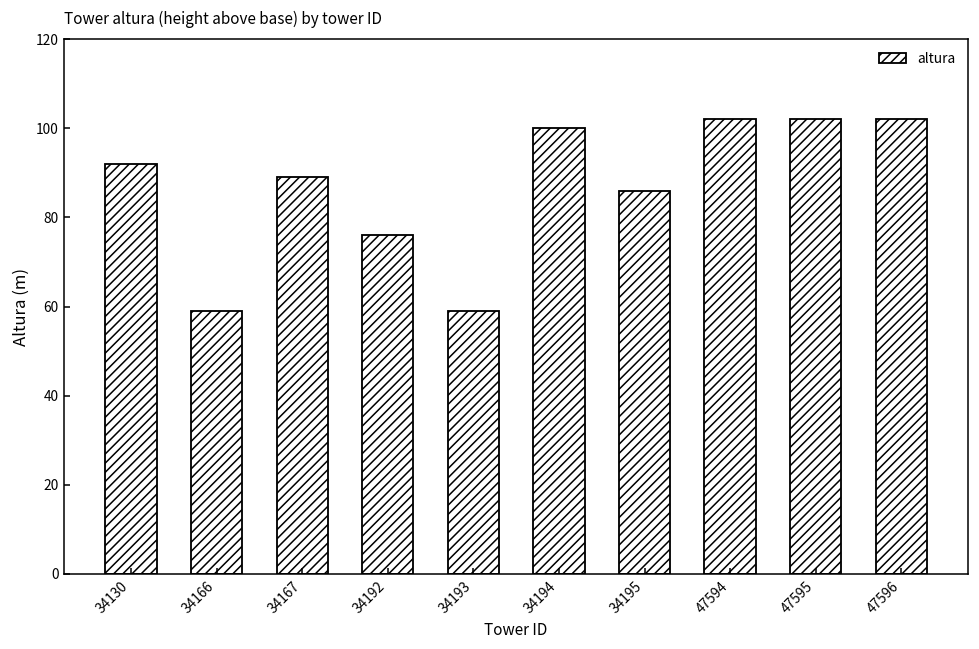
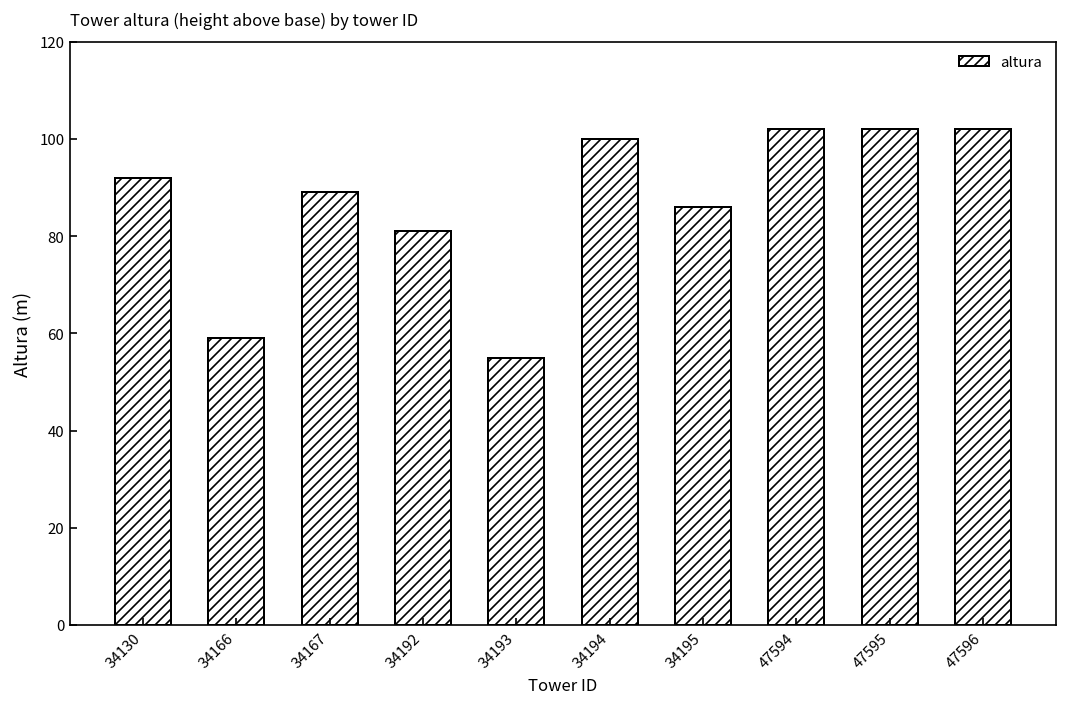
  {
    "34130": 92,
    "34166": 59,
    "34167": 89,
-   "34192": 76,
-   "34193": 59,
+   "34192": 81,
+   "34193": 55,
    "34194": 100,
    "34195": 86,
    "47594": 102,
    "47595": 102,
    "47596": 102
  }
